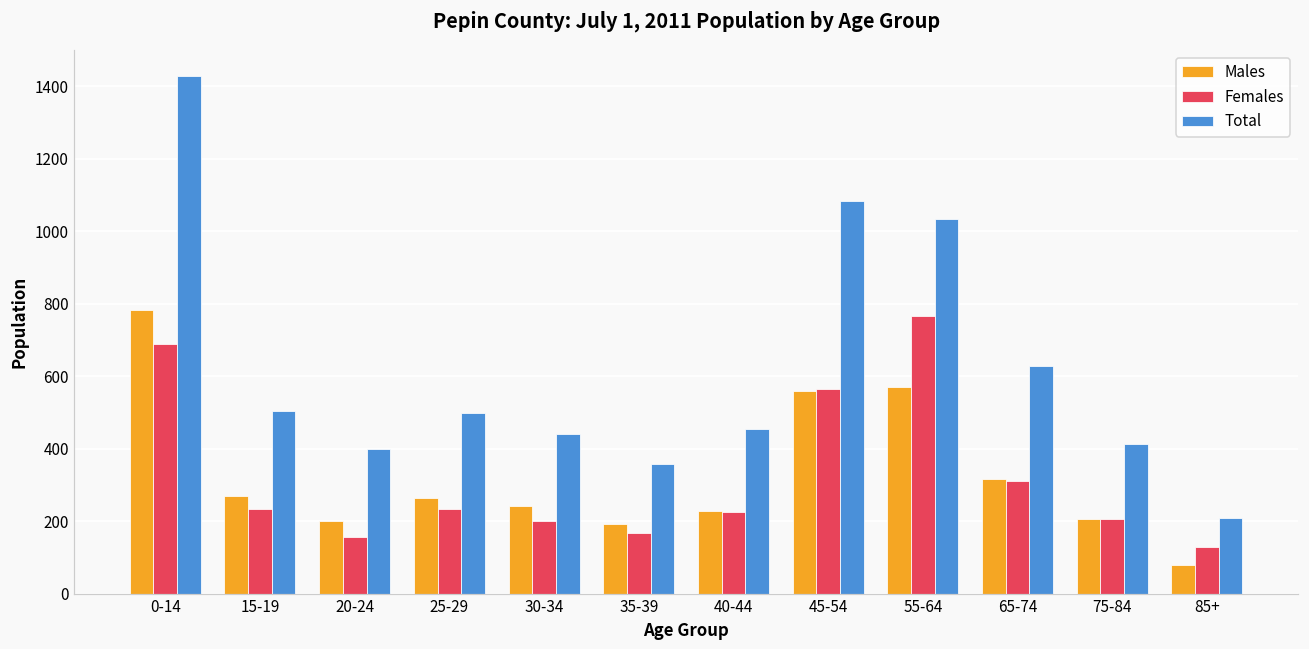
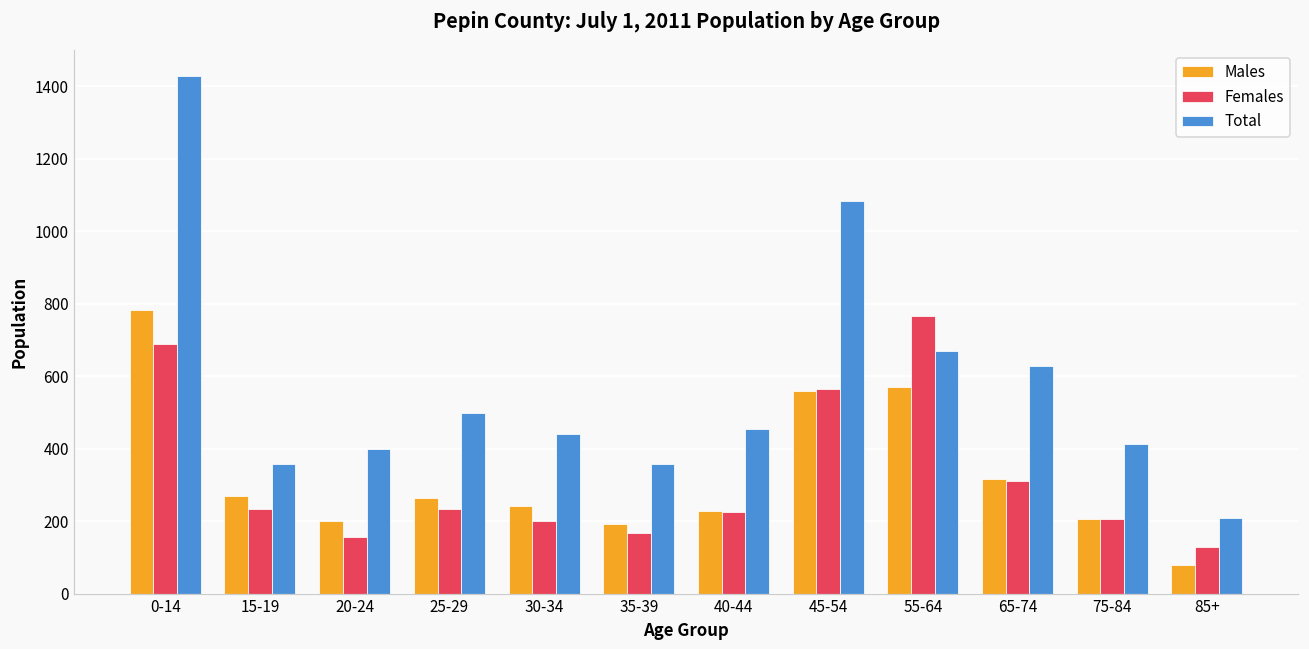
  {
    "Males": {
      "0-14": 780,
      "15-19": 270,
      "20-24": 200,
      "25-29": 270,
      "30-34": 240,
      "35-39": 190,
      "40-44": 230,
      "45-54": 560,
      "55-64": 570,
      "65-74": 320,
      "75-84": 210,
      "85+": 80
    },
    "Females": {
      "0-14": 690,
      "15-19": 230,
      "20-24": 160,
      "25-29": 230,
      "30-34": 200,
      "35-39": 170,
      "40-44": 220,
      "45-54": 560,
      "55-64": 770,
      "65-74": 310,
      "75-84": 210,
      "85+": 130
    },
    "Total": {
      "0-14": 1430,
-     "15-19": 500,
+     "15-19": 360,
      "20-24": 400,
      "25-29": 500,
      "30-34": 440,
      "35-39": 360,
      "40-44": 450,
      "45-54": 1080,
-     "55-64": 1030,
+     "55-64": 670,
      "65-74": 630,
      "75-84": 410,
      "85+": 210
    }
  }
